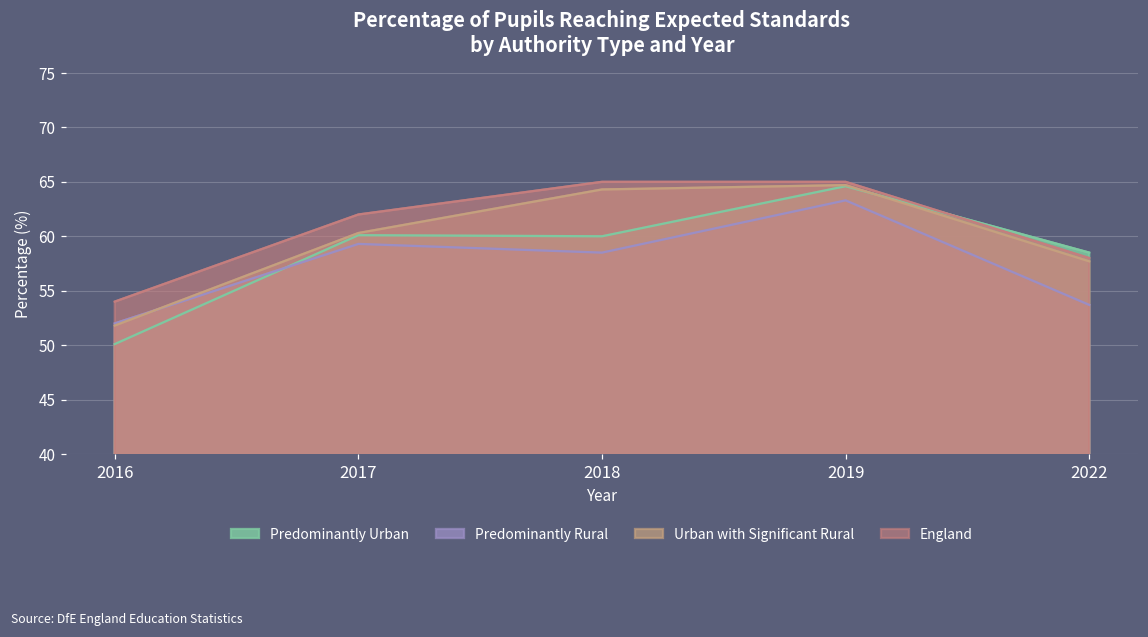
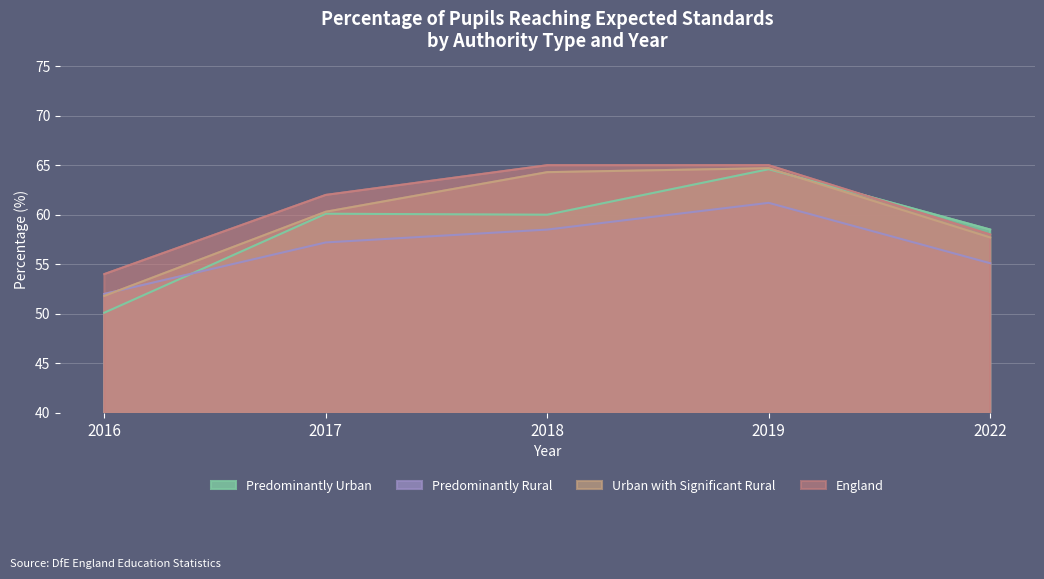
  {
    "Predominantly Urban": {
      "2016": 50,
      "2018": 60,
      "2022": 59
    },
    "Predominantly Rural": {
-     "2017": 59,
+     "2017": 57,
      "2018": 59,
-     "2019": 63,
-     "2022": 54
+     "2019": 61,
+     "2022": 55
    }
  }
